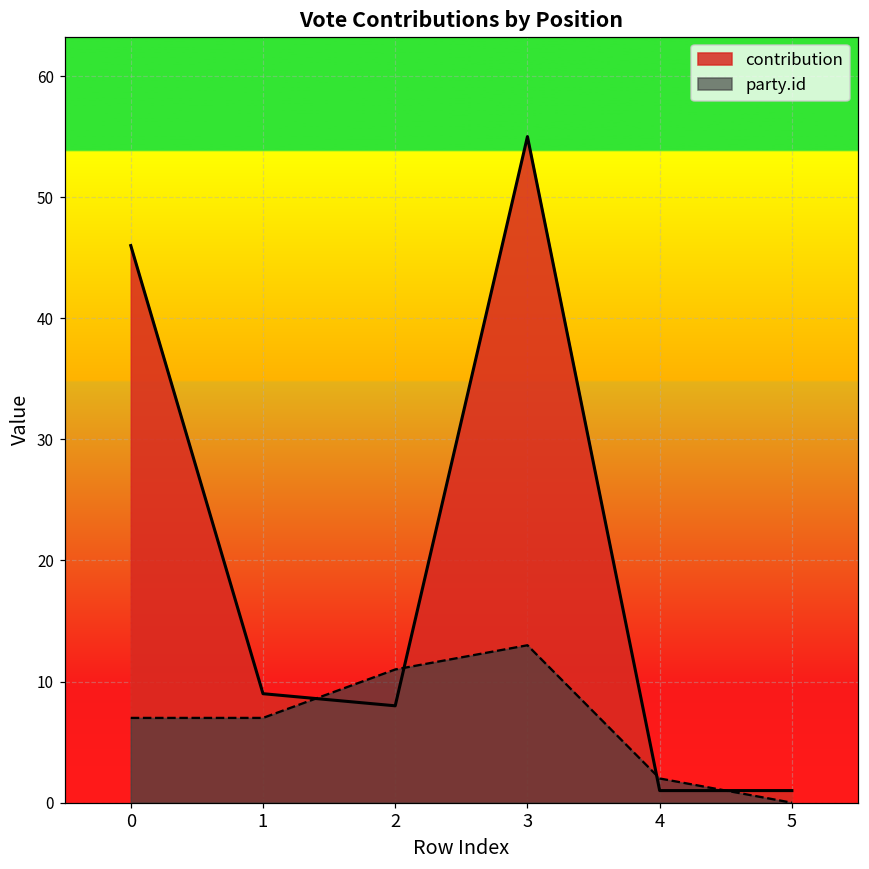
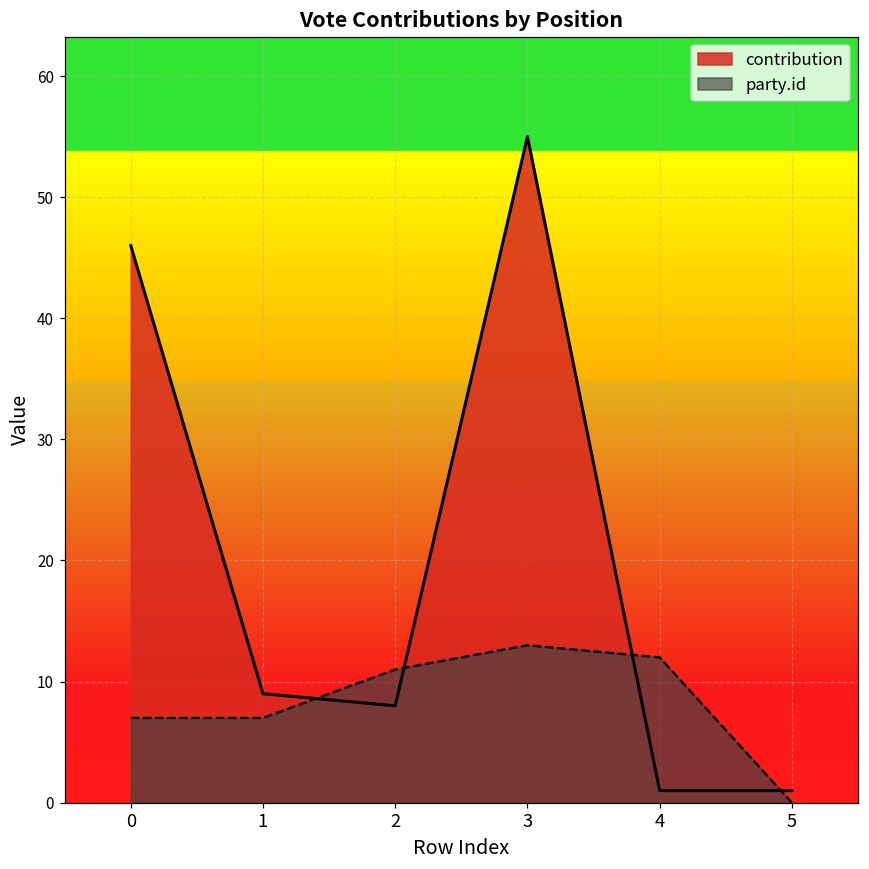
  {
    "contribution": {
      "0": 46,
      "1": 9,
      "2": 8,
      "3": 55,
      "4": 1,
      "5": 1
    },
    "party.id": {
      "0": 7,
      "1": 7,
      "2": 11,
      "3": 13,
-     "4": 2,
+     "4": 12,
      "5": 0
    }
  }
